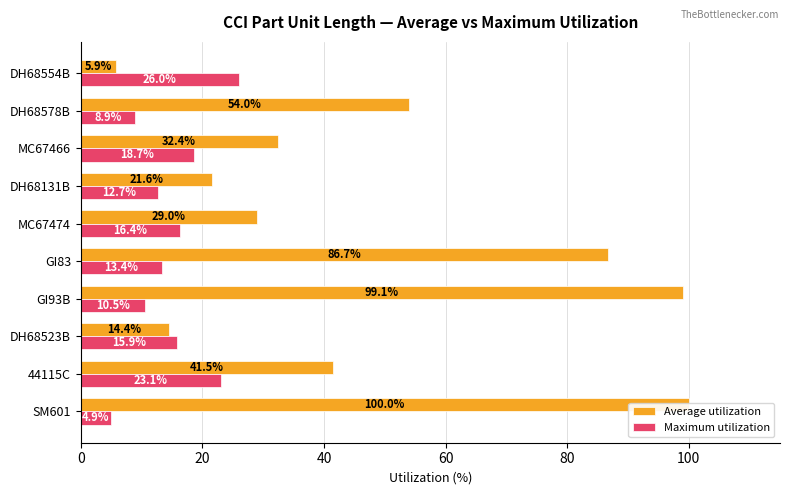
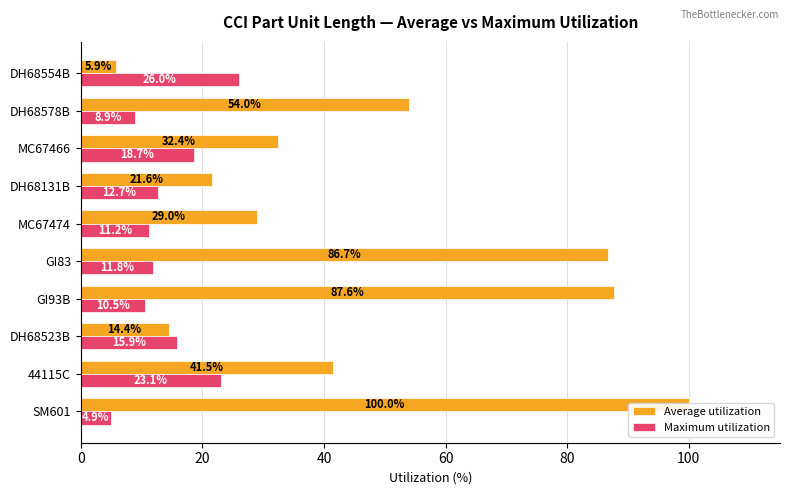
  {
    "Average utilization": {
      "DH68554B": "5.9%",
      "DH68578B": "54.0%",
      "MC67466": "32.4%",
      "DH68131B": "21.6%",
      "MC67474": "29.0%",
      "GI83": "86.7%",
-     "GI93B": "99.1%",
+     "GI93B": "87.6%",
      "DH68523B": "14.4%",
      "44115C": "41.5%"
    },
    "Maximum utilization": {
      "DH68554B": "26.0%",
      "DH68578B": "8.9%",
      "MC67466": "18.7%",
      "DH68131B": "12.7%",
-     "MC67474": "16.4%",
-     "GI83": "13.4%",
+     "MC67474": "11.2%",
+     "GI83": "11.8%",
      "GI93B": "10.5%",
      "DH68523B": "15.9%",
      "44115C": "23.1%",
      "SM601": "4.9%"
    }
  }
